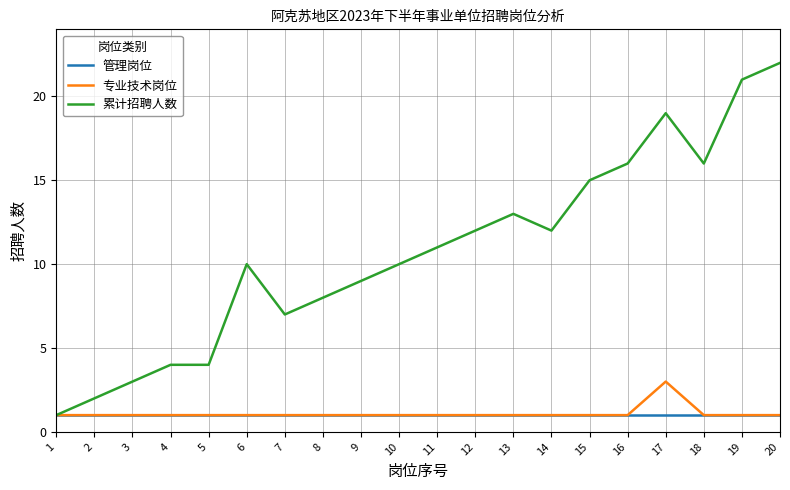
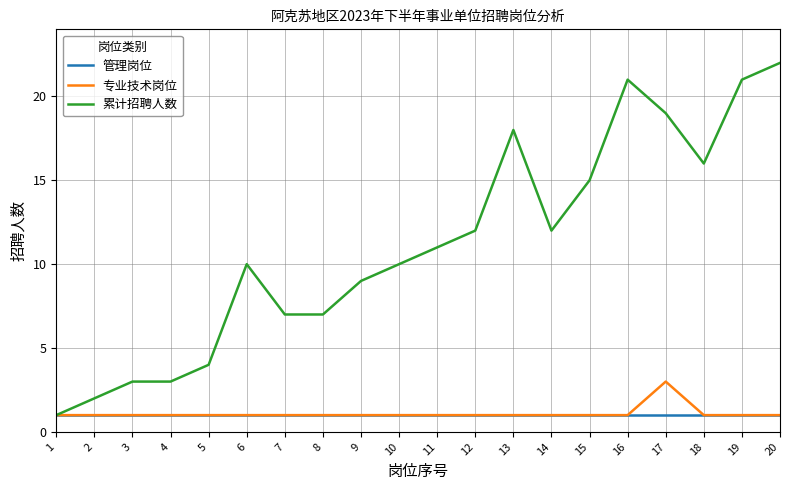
  {
    "管理岗位": {
      "17": 1
    },
    "专业技术岗位": {
      "17": 3
    },
    "累计招聘人数": {
      "2": 2,
      "3": 3,
-     "4": 4,
+     "4": 3,
      "5": 4,
      "6": 10,
      "7": 7,
-     "8": 8,
+     "8": 7,
      "9": 9,
      "10": 10,
      "11": 11,
      "12": 12,
-     "13": 13,
+     "13": 18,
      "14": 12,
      "15": 15,
-     "16": 16,
+     "16": 21,
      "17": 19,
      "18": 16,
      "19": 21,
      "20": 22
    }
  }
